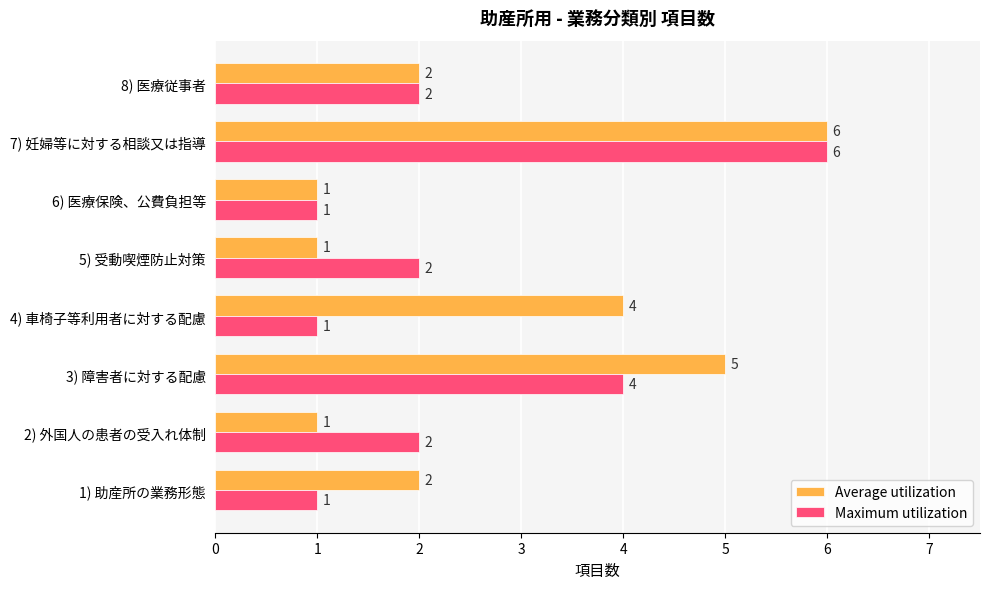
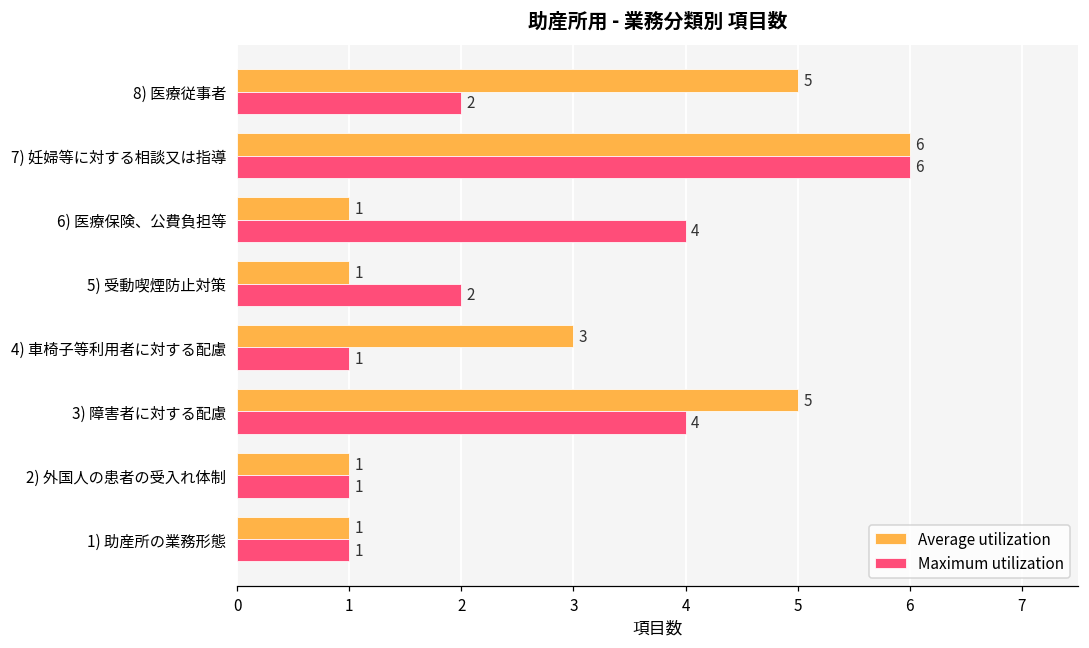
  {
    "Average utilization": {
-     "8) 医療従事者": 2,
+     "8) 医療従事者": 5,
      "7) 妊婦等に対する相談又は指導": 6,
      "6) 医療保険、公費負担等": 1,
      "5) 受動喫煙防止対策": 1,
-     "4) 車椅子等利用者に対する配慮": 4,
+     "4) 車椅子等利用者に対する配慮": 3,
      "3) 障害者に対する配慮": 5,
      "2) 外国人の患者の受入れ体制": 1,
-     "1) 助産所の業務形態": 2
+     "1) 助産所の業務形態": 1
    },
    "Maximum utilization": {
      "8) 医療従事者": 2,
      "7) 妊婦等に対する相談又は指導": 6,
-     "6) 医療保険、公費負担等": 1,
+     "6) 医療保険、公費負担等": 4,
      "5) 受動喫煙防止対策": 2,
      "4) 車椅子等利用者に対する配慮": 1,
      "3) 障害者に対する配慮": 4,
-     "2) 外国人の患者の受入れ体制": 2,
+     "2) 外国人の患者の受入れ体制": 1,
      "1) 助産所の業務形態": 1
    }
  }
